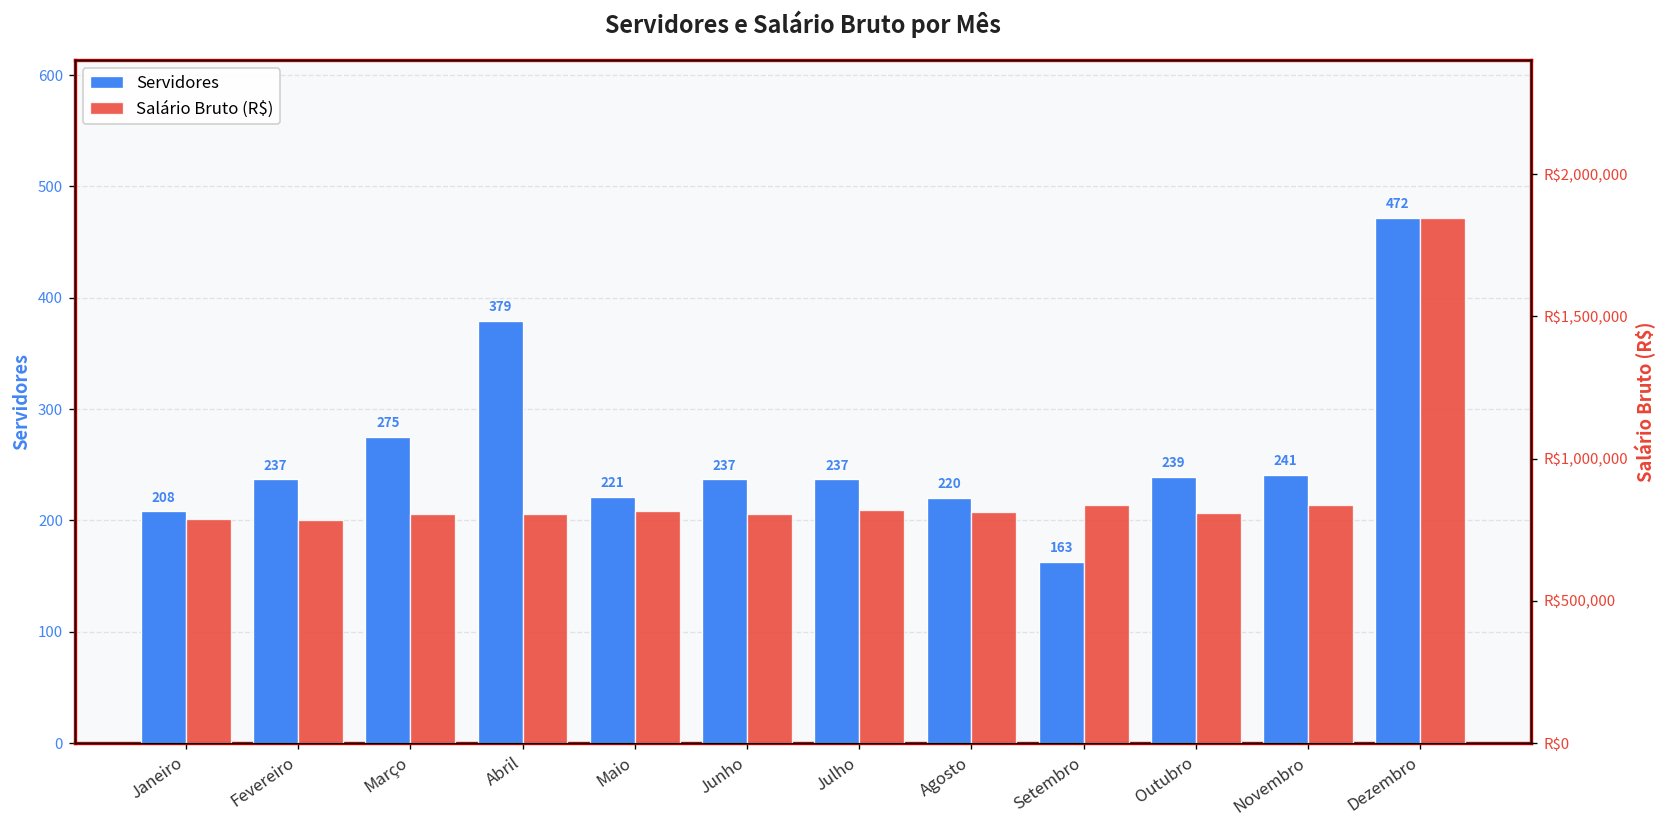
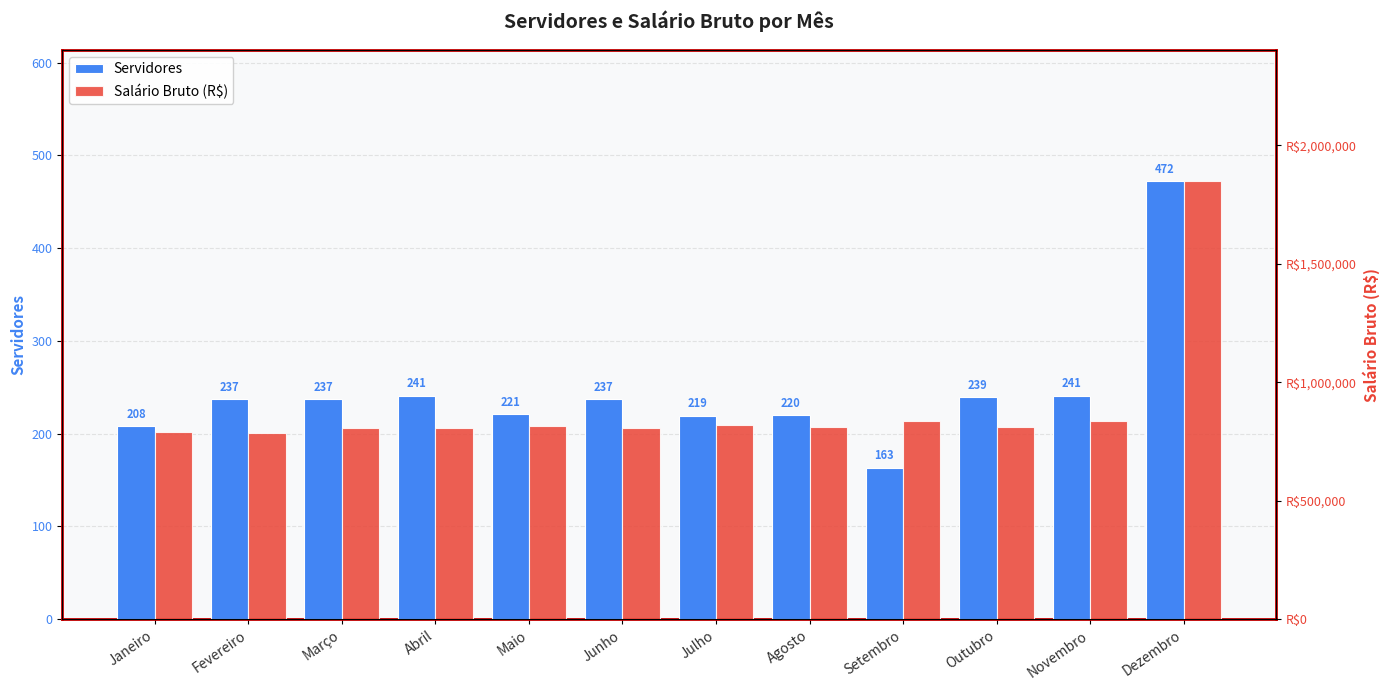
  {
    "Servidores": {
      "Janeiro": 208,
      "Fevereiro": 237,
-     "Março": 275,
-     "Abril": 379,
+     "Março": 237,
+     "Abril": 241,
      "Maio": 221,
      "Junho": 237,
-     "Julho": 237,
+     "Julho": 219,
      "Agosto": 220,
      "Setembro": 163,
      "Outubro": 239,
      "Novembro": 241,
      "Dezembro": 472
    }
  }
